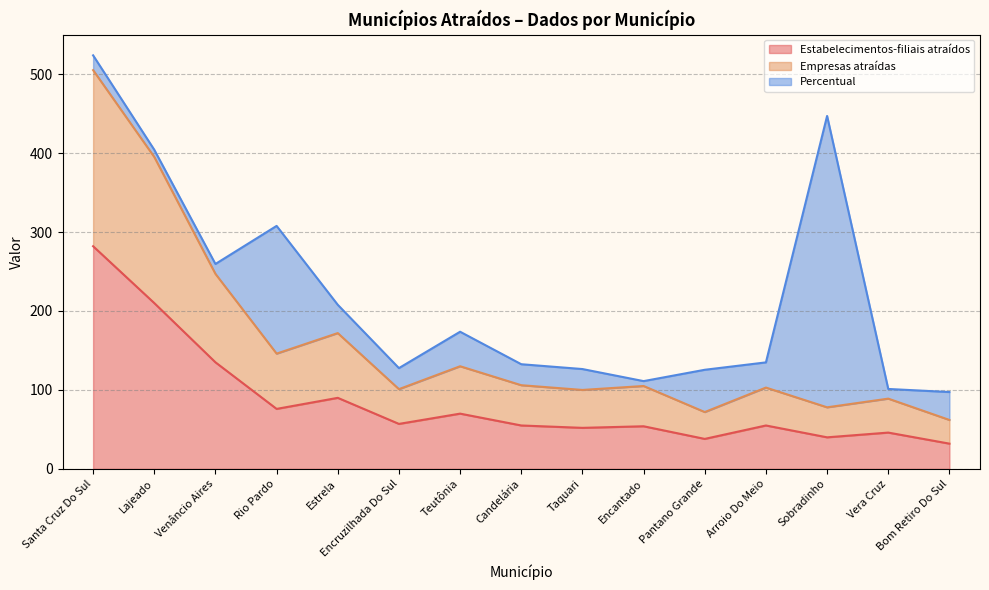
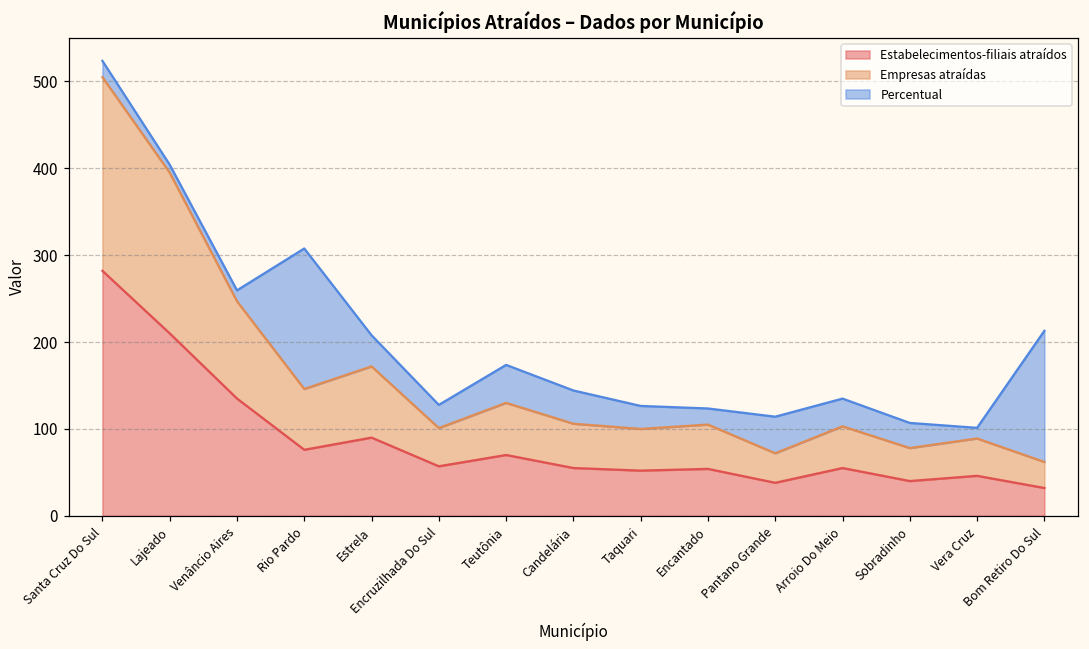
  {
    "Percentual": {
      "Santa Cruz Do Sul": 20,
      "Lajeado": 10,
      "Venâncio Aires": 10,
      "Rio Pardo": 160,
      "Estrela": 40,
      "Encruzilhada Do Sul": 30,
      "Teutônia": 40,
-     "Candelária": 30,
+     "Candelária": 40,
      "Taquari": 30,
-     "Encantado": 10,
-     "Pantano Grande": 50,
+     "Encantado": 20,
+     "Pantano Grande": 40,
      "Arroio Do Meio": 30,
-     "Sobradinho": 370,
+     "Sobradinho": 30,
      "Vera Cruz": 10,
-     "Bom Retiro Do Sul": 40
+     "Bom Retiro Do Sul": 150
    }
  }
